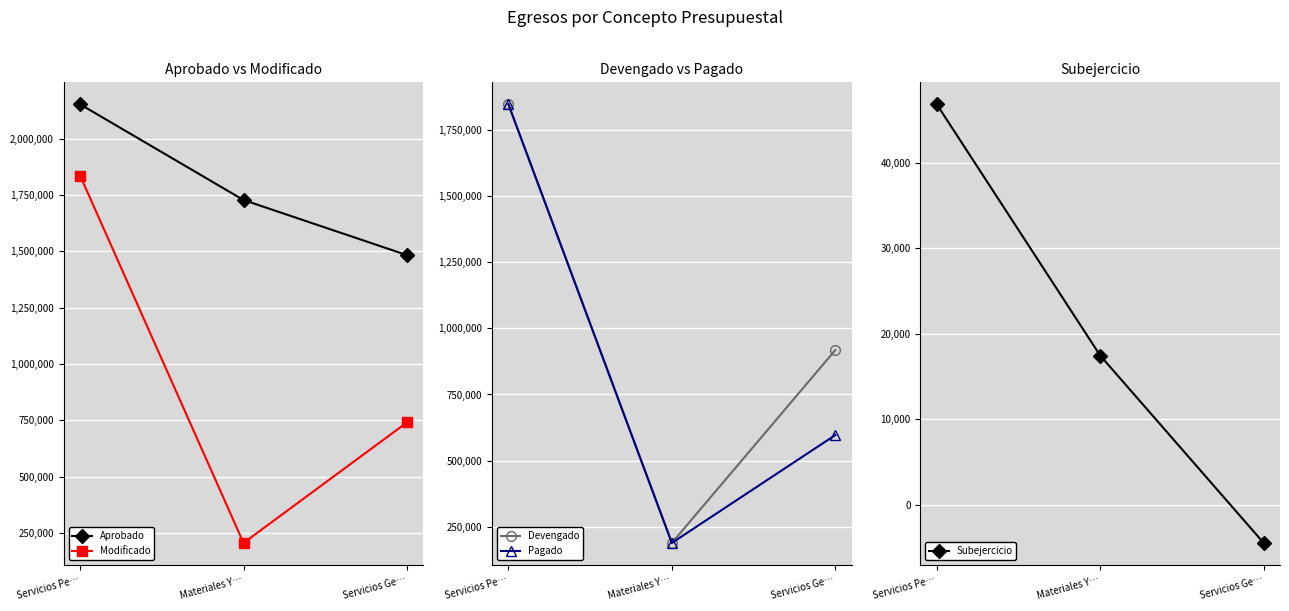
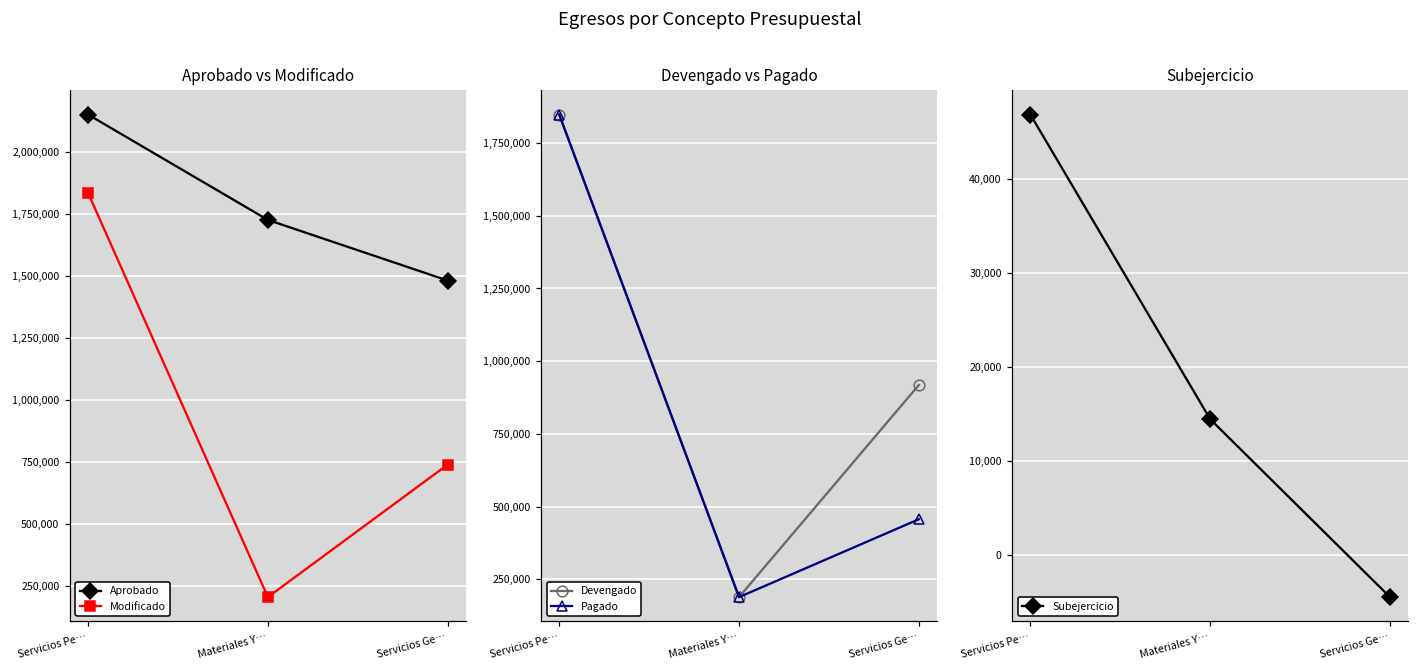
  {
    "Aprobado vs Modificado": {
      "Aprobado": {
        "Servicios Pe…": "2,150,000",
        "Materiales Y…": "1,730,000",
        "Servicios Ge…": "1,480,000"
      },
      "Modificado": {
        "Servicios Pe…": "1,840,000",
        "Materiales Y…": "210,000",
        "Servicios Ge…": "740,000"
      }
    },
    "Devengado vs Pagado": {
      "Devengado": {
        "Servicios Ge…": "920,000"
      },
      "Pagado": {
-       "Servicios Ge…": "600,000"
+       "Servicios Ge…": "460,000"
      }
    },
    "Subejercicio": {
      "Servicios Pe…": "47,000",
-     "Materiales Y…": "17,000",
+     "Materiales Y…": "14,000",
      "Servicios Ge…": "-4,000"
    }
  }
